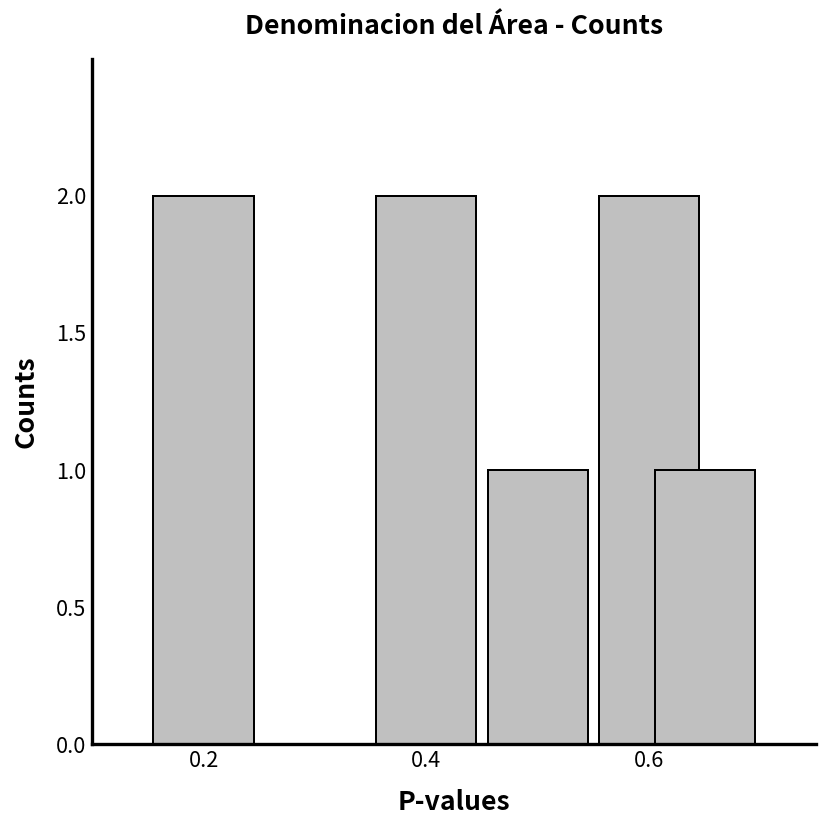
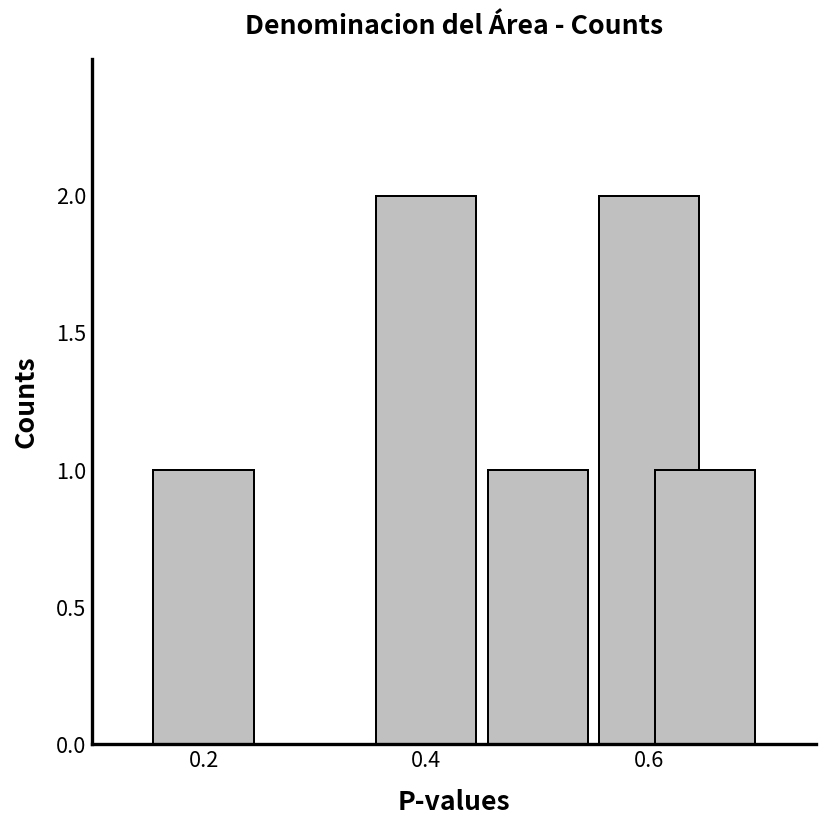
  {
-   "0.2": 2,
+   "0.2": 1,
    "0.4": 2,
    "0.6": 2
  }
